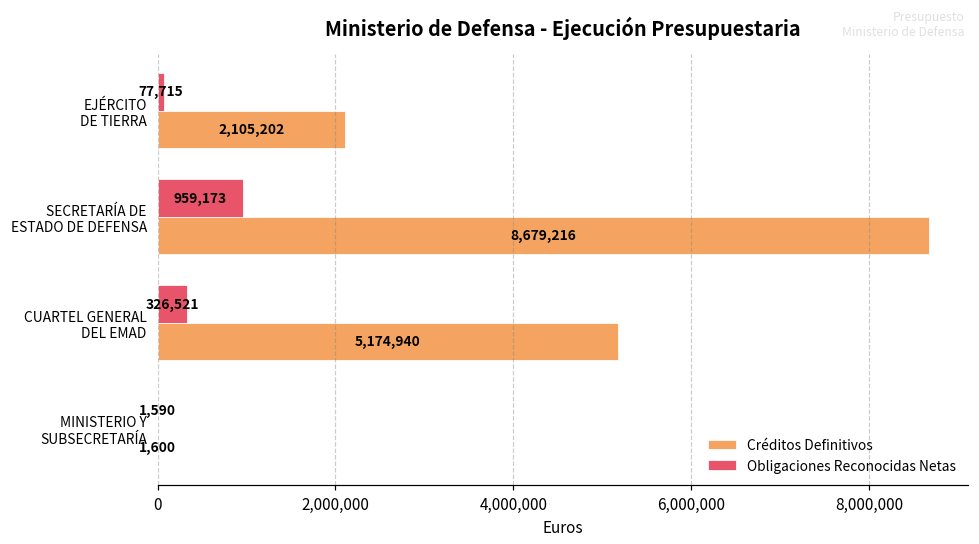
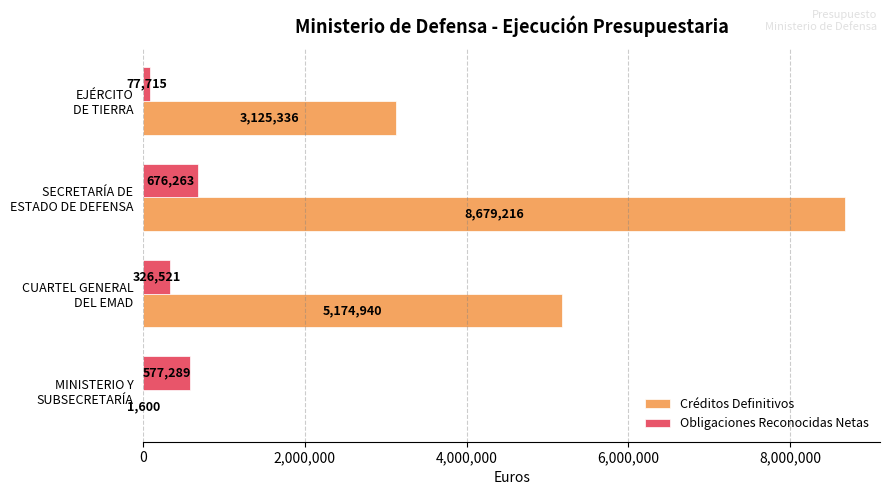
  {
    "Créditos Definitivos": {
-     "EJÉRCITO DE TIERRA": "2,105,202",
+     "EJÉRCITO DE TIERRA": "3,125,336",
      "SECRETARÍA DE ESTADO DE DEFENSA": "8,679,216",
      "CUARTEL GENERAL DEL EMAD": "5,174,940",
      "MINISTERIO Y SUBSECRETARÍA": "1,600"
    },
    "Obligaciones Reconocidas Netas": {
      "EJÉRCITO DE TIERRA": "77,715",
-     "SECRETARÍA DE ESTADO DE DEFENSA": "959,173",
+     "SECRETARÍA DE ESTADO DE DEFENSA": "676,263",
      "CUARTEL GENERAL DEL EMAD": "326,521",
-     "MINISTERIO Y SUBSECRETARÍA": "1,590"
+     "MINISTERIO Y SUBSECRETARÍA": "577,289"
    }
  }
